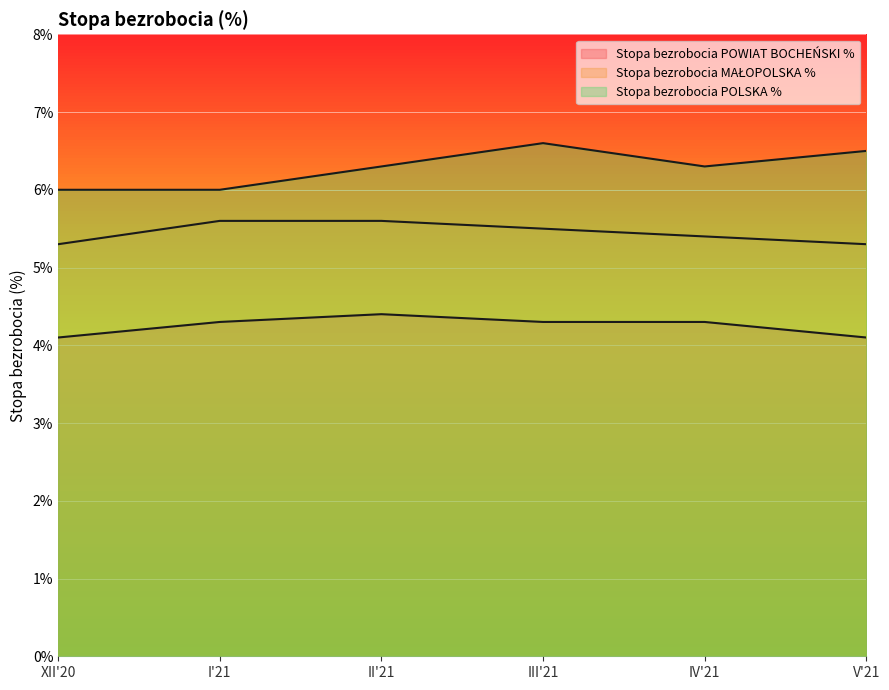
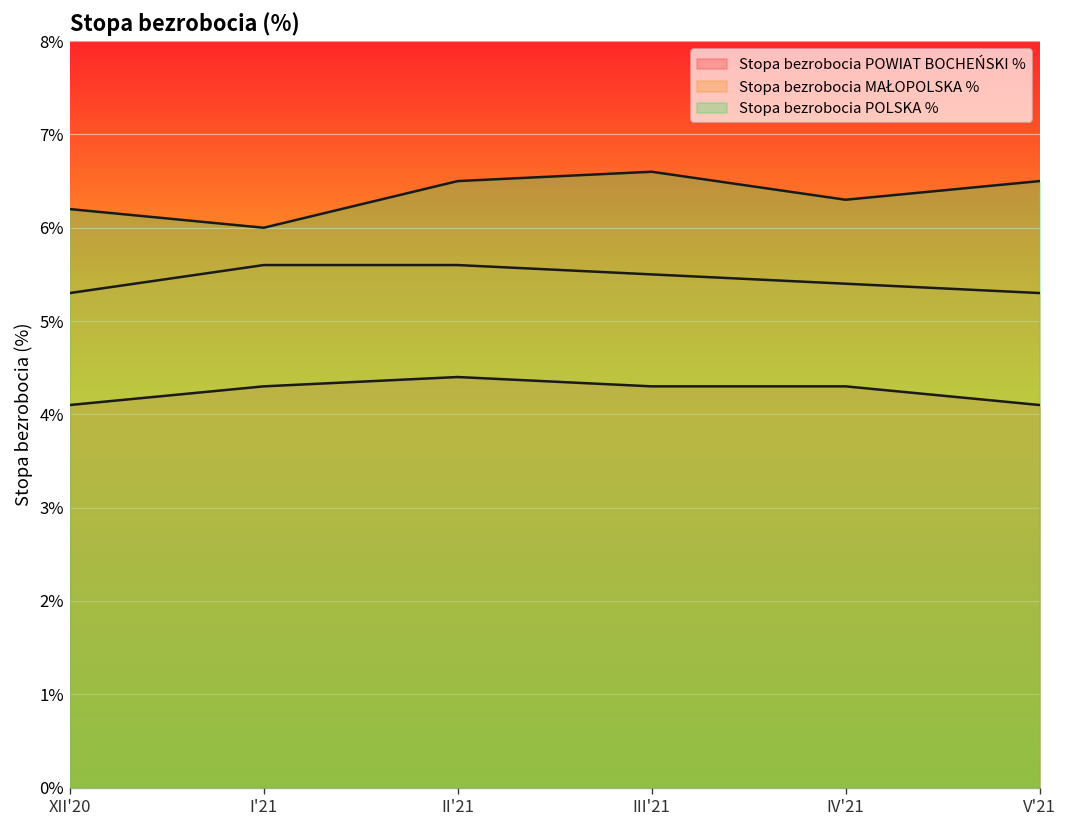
  {
    "Stopa bezrobocia POLSKA %": {
-     "XII'20": "6.0%",
+     "XII'20": "6.2%",
      "I'21": "6.0%",
-     "II'21": "6.3%",
+     "II'21": "6.5%",
      "III'21": "6.6%",
      "IV'21": "6.3%",
      "V'21": "6.5%"
    }
  }
